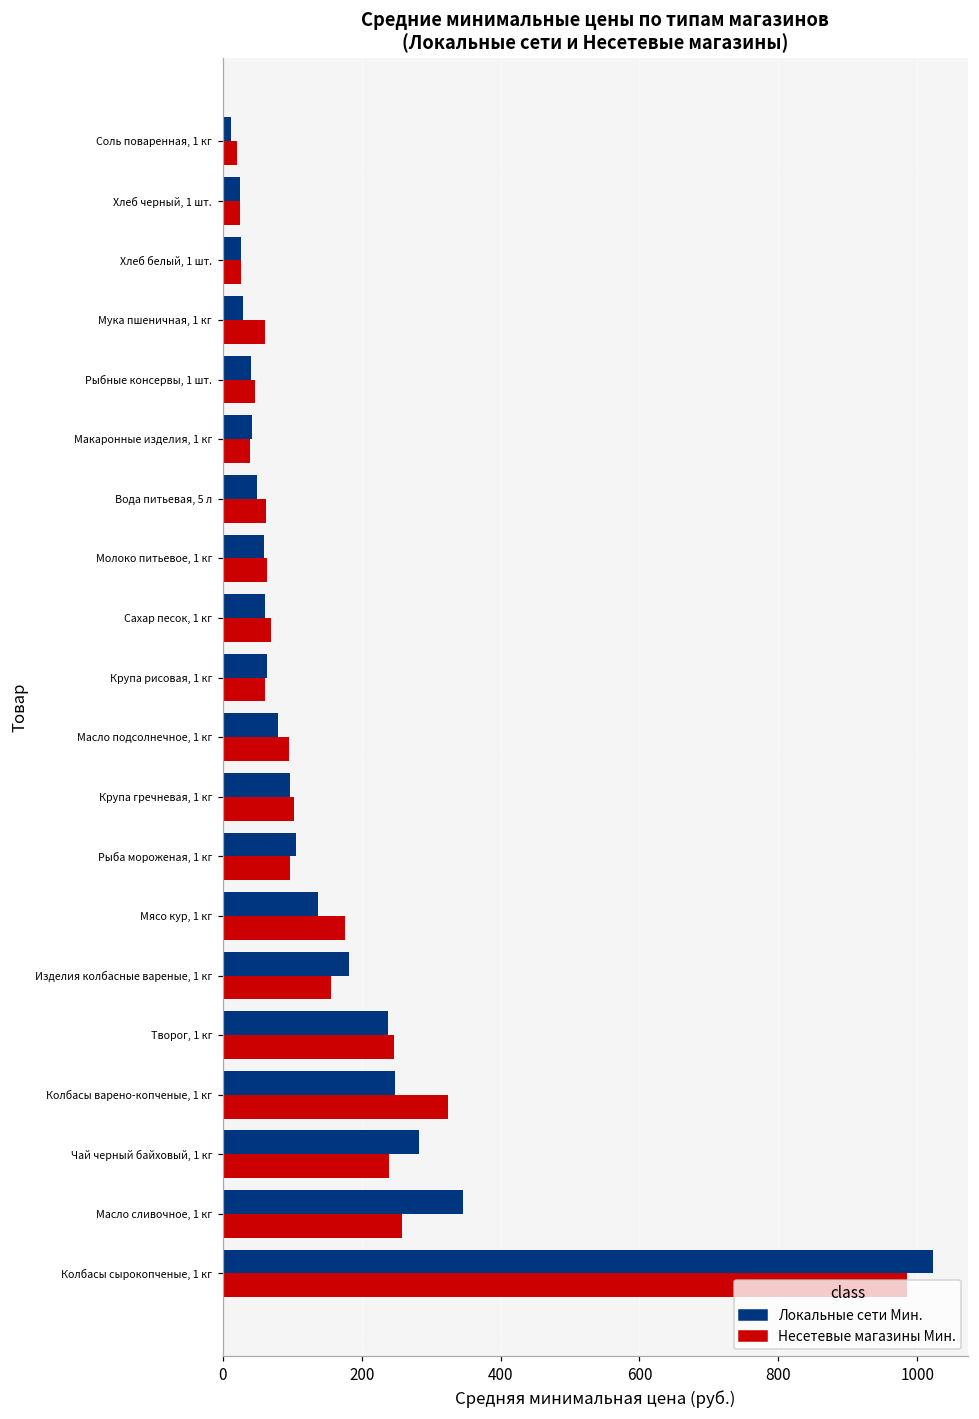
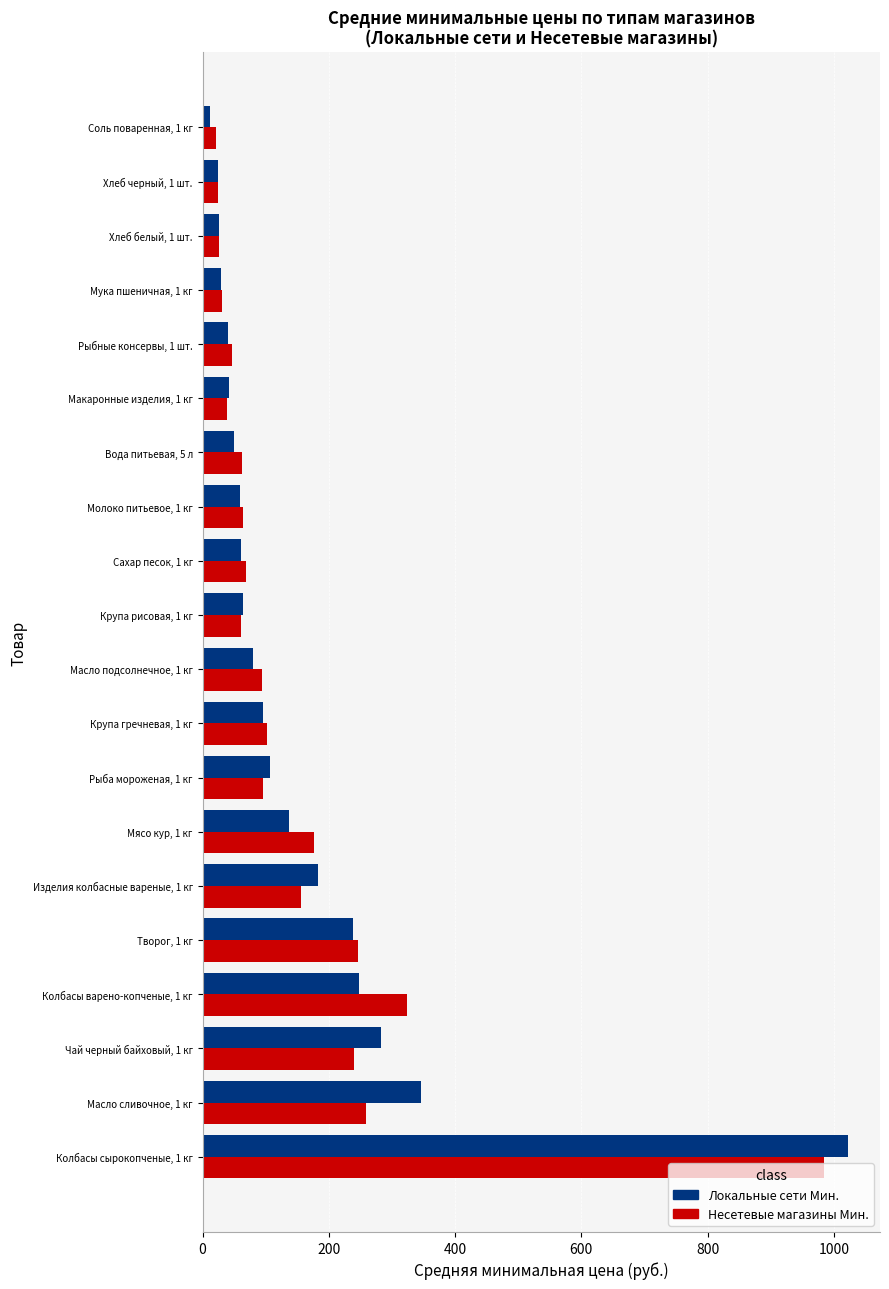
  {
    "Локальные сети Мин.": {
      "Соль поваренная, 1 кг": 10,
      "Хлеб черный, 1 шт.": 20,
      "Хлеб белый, 1 шт.": 30,
      "Мука пшеничная, 1 кг": 30,
      "Рыбные консервы, 1 шт.": 40,
      "Макаронные изделия, 1 кг": 40,
      "Вода питьевая, 5 л": 50,
      "Молоко питьевое, 1 кг": 60,
      "Сахар песок, 1 кг": 60,
      "Крупа рисовая, 1 кг": 60,
      "Масло подсолнечное, 1 кг": 80,
      "Крупа гречневая, 1 кг": 100,
      "Рыба мороженая, 1 кг": 110,
      "Мясо кур, 1 кг": 140,
      "Изделия колбасные вареные, 1 кг": 180,
      "Творог, 1 кг": 240,
      "Колбасы варено-копченые, 1 кг": 250,
      "Чай черный байховый, 1 кг": 280,
      "Масло сливочное, 1 кг": 350,
      "Колбасы сырокопченые, 1 кг": 1020
    },
    "Несетевые магазины Мин.": {
      "Соль поваренная, 1 кг": 20,
      "Хлеб черный, 1 шт.": 30,
      "Хлеб белый, 1 шт.": 30,
-     "Мука пшеничная, 1 кг": 60,
+     "Мука пшеничная, 1 кг": 30,
      "Рыбные консервы, 1 шт.": 50,
      "Макаронные изделия, 1 кг": 40,
      "Вода питьевая, 5 л": 60,
      "Молоко питьевое, 1 кг": 60,
      "Сахар песок, 1 кг": 70,
      "Крупа рисовая, 1 кг": 60,
      "Масло подсолнечное, 1 кг": 90,
      "Крупа гречневая, 1 кг": 100,
      "Рыба мороженая, 1 кг": 100,
      "Мясо кур, 1 кг": 180,
      "Изделия колбасные вареные, 1 кг": 160,
      "Творог, 1 кг": 250,
      "Колбасы варено-копченые, 1 кг": 320,
      "Чай черный байховый, 1 кг": 240,
      "Масло сливочное, 1 кг": 260
    }
  }
